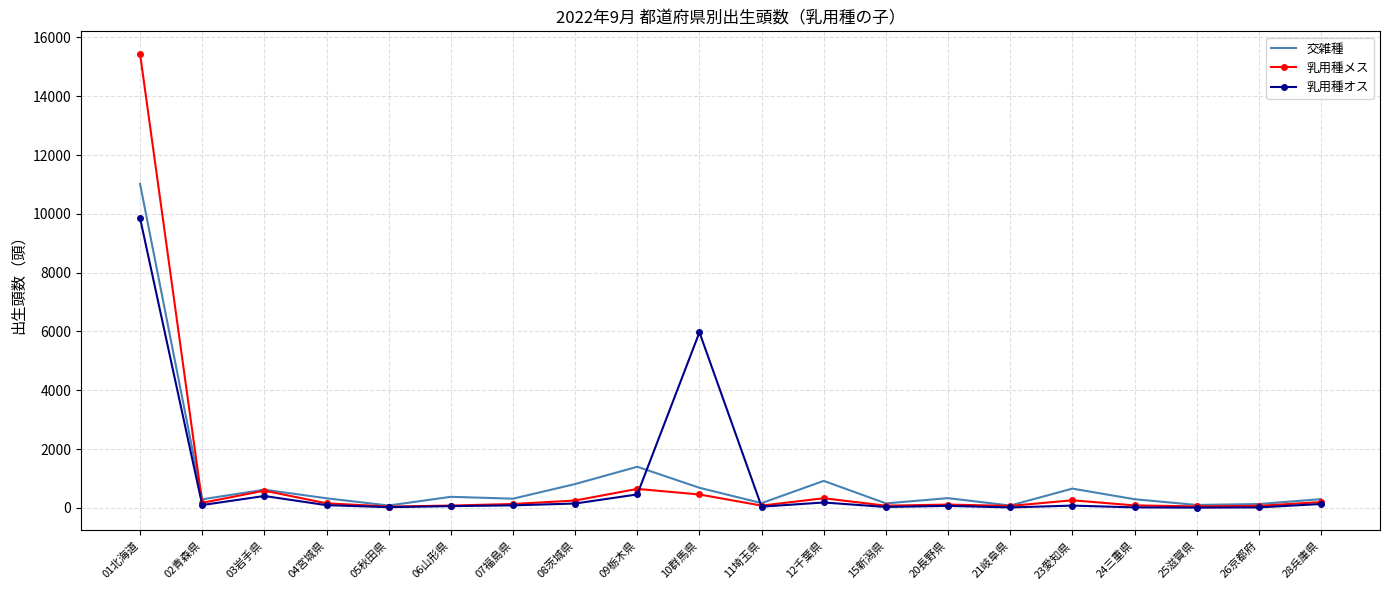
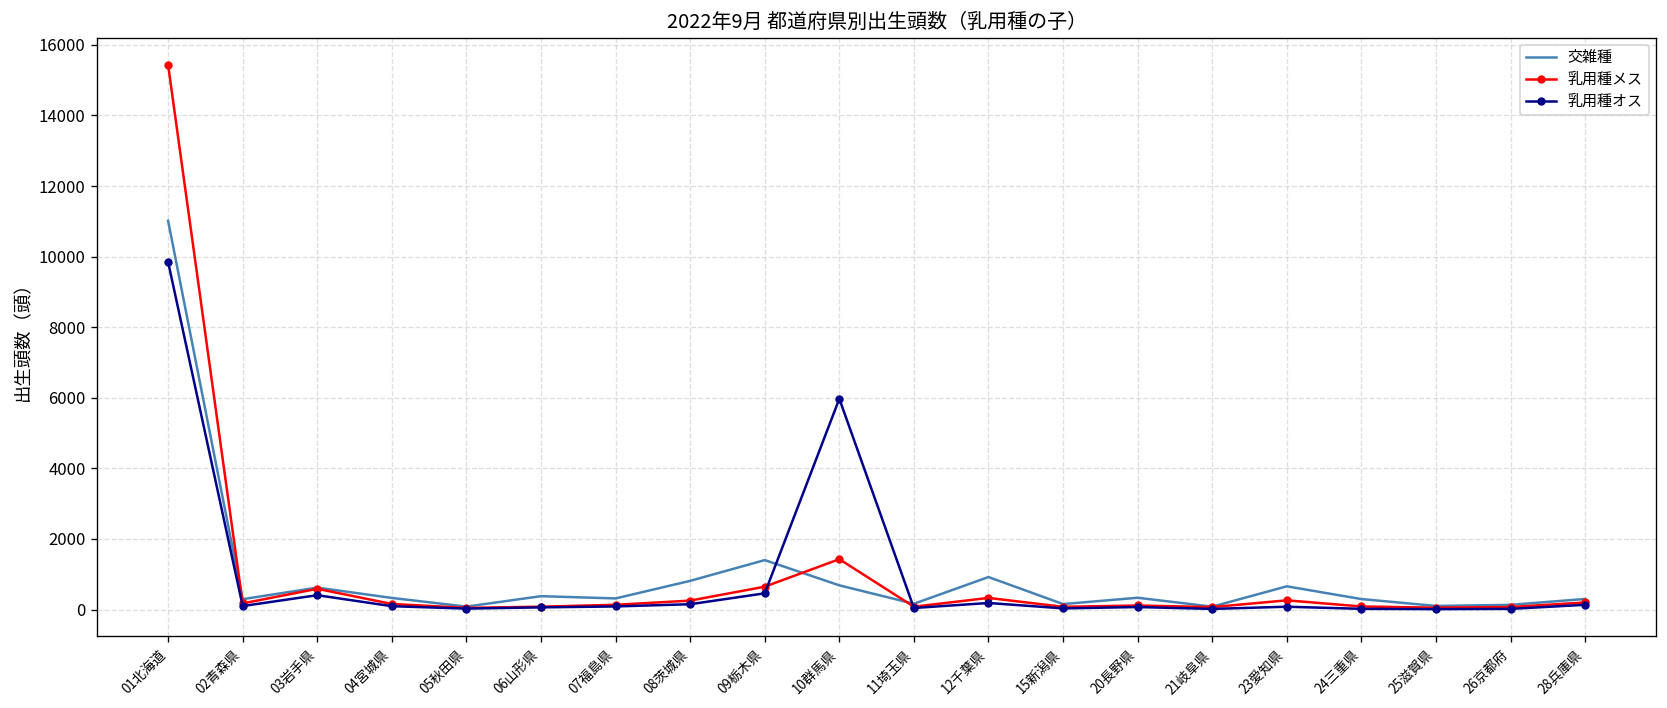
  {
    "交雑種": {
      "01北海道": 11000,
      "02青森県": 300,
      "04宮城県": 300,
      "06山形県": 400,
      "07福島県": 300,
      "08茨城県": 800,
      "09栃木県": 1400,
      "10群馬県": 700,
      "12千葉県": 900,
      "20長野県": 300,
      "23愛知県": 700,
      "24三重県": 300,
      "28兵庫県": 300
    },
    "乳用種メス": {
      "01北海道": 15400,
      "08茨城県": 300,
      "09栃木県": 600,
-     "10群馬県": 500,
+     "10群馬県": 1400,
      "12千葉県": 300,
      "23愛知県": 300
    },
    "乳用種オス": {
      "01北海道": 9900,
      "03岩手県": 400,
      "08茨城県": 200,
      "09栃木県": 500,
      "10群馬県": 6000,
      "12千葉県": 200,
      "23愛知県": 100
    }
  }
